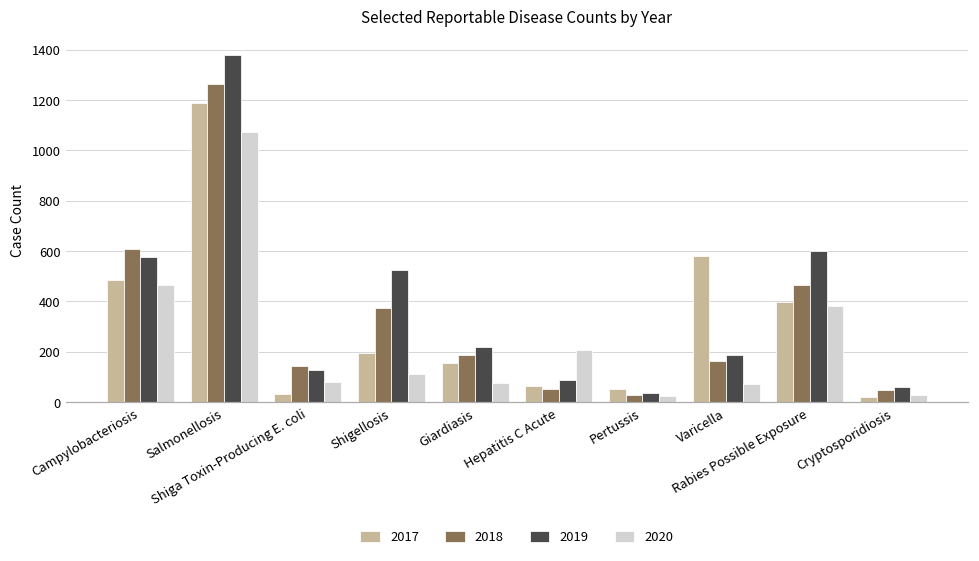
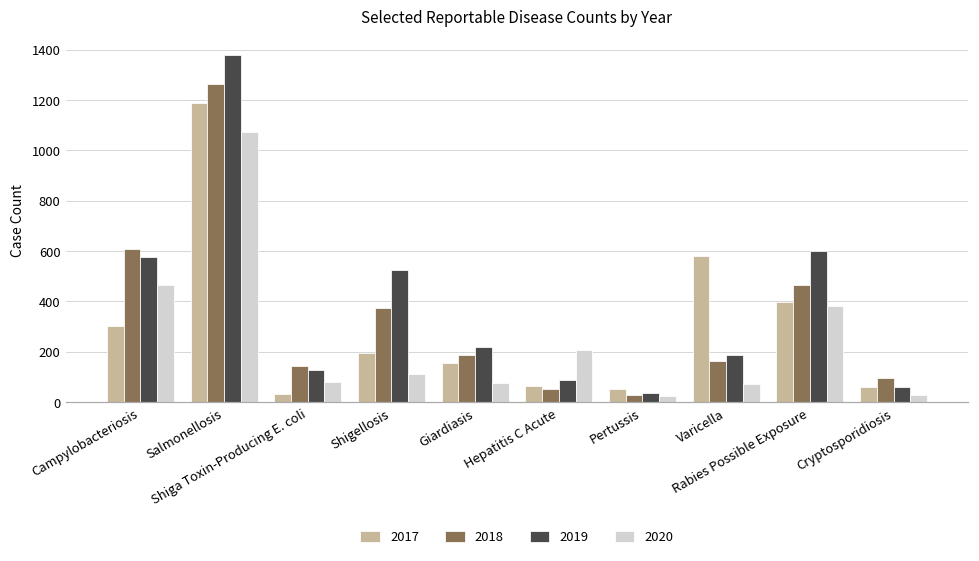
  {
    "2017": {
-     "Campylobacteriosis": 480,
+     "Campylobacteriosis": 300,
      "Salmonellosis": 1190,
      "Shiga Toxin-Producing E. coli": 30,
      "Shigellosis": 190,
      "Giardiasis": 150,
      "Hepatitis C Acute": 70,
      "Pertussis": 50,
      "Varicella": 580,
      "Rabies Possible Exposure": 400,
-     "Cryptosporidiosis": 20
+     "Cryptosporidiosis": 60
    },
    "2018": {
      "Campylobacteriosis": 610,
      "Salmonellosis": 1260,
      "Shiga Toxin-Producing E. coli": 140,
      "Shigellosis": 370,
      "Giardiasis": 190,
      "Hepatitis C Acute": 50,
      "Pertussis": 30,
      "Varicella": 160,
      "Rabies Possible Exposure": 470,
-     "Cryptosporidiosis": 50
+     "Cryptosporidiosis": 100
    },
    "2019": {
      "Campylobacteriosis": 580,
      "Salmonellosis": 1380,
      "Shiga Toxin-Producing E. coli": 130,
      "Shigellosis": 530,
      "Giardiasis": 220,
      "Hepatitis C Acute": 90,
      "Pertussis": 40,
      "Varicella": 190,
      "Rabies Possible Exposure": 600,
      "Cryptosporidiosis": 60
    },
    "2020": {
      "Campylobacteriosis": 470,
      "Salmonellosis": 1070,
      "Shiga Toxin-Producing E. coli": 80,
      "Shigellosis": 110,
      "Giardiasis": 80,
      "Hepatitis C Acute": 210,
      "Pertussis": 30,
      "Varicella": 70,
      "Rabies Possible Exposure": 380,
      "Cryptosporidiosis": 30
    }
  }
